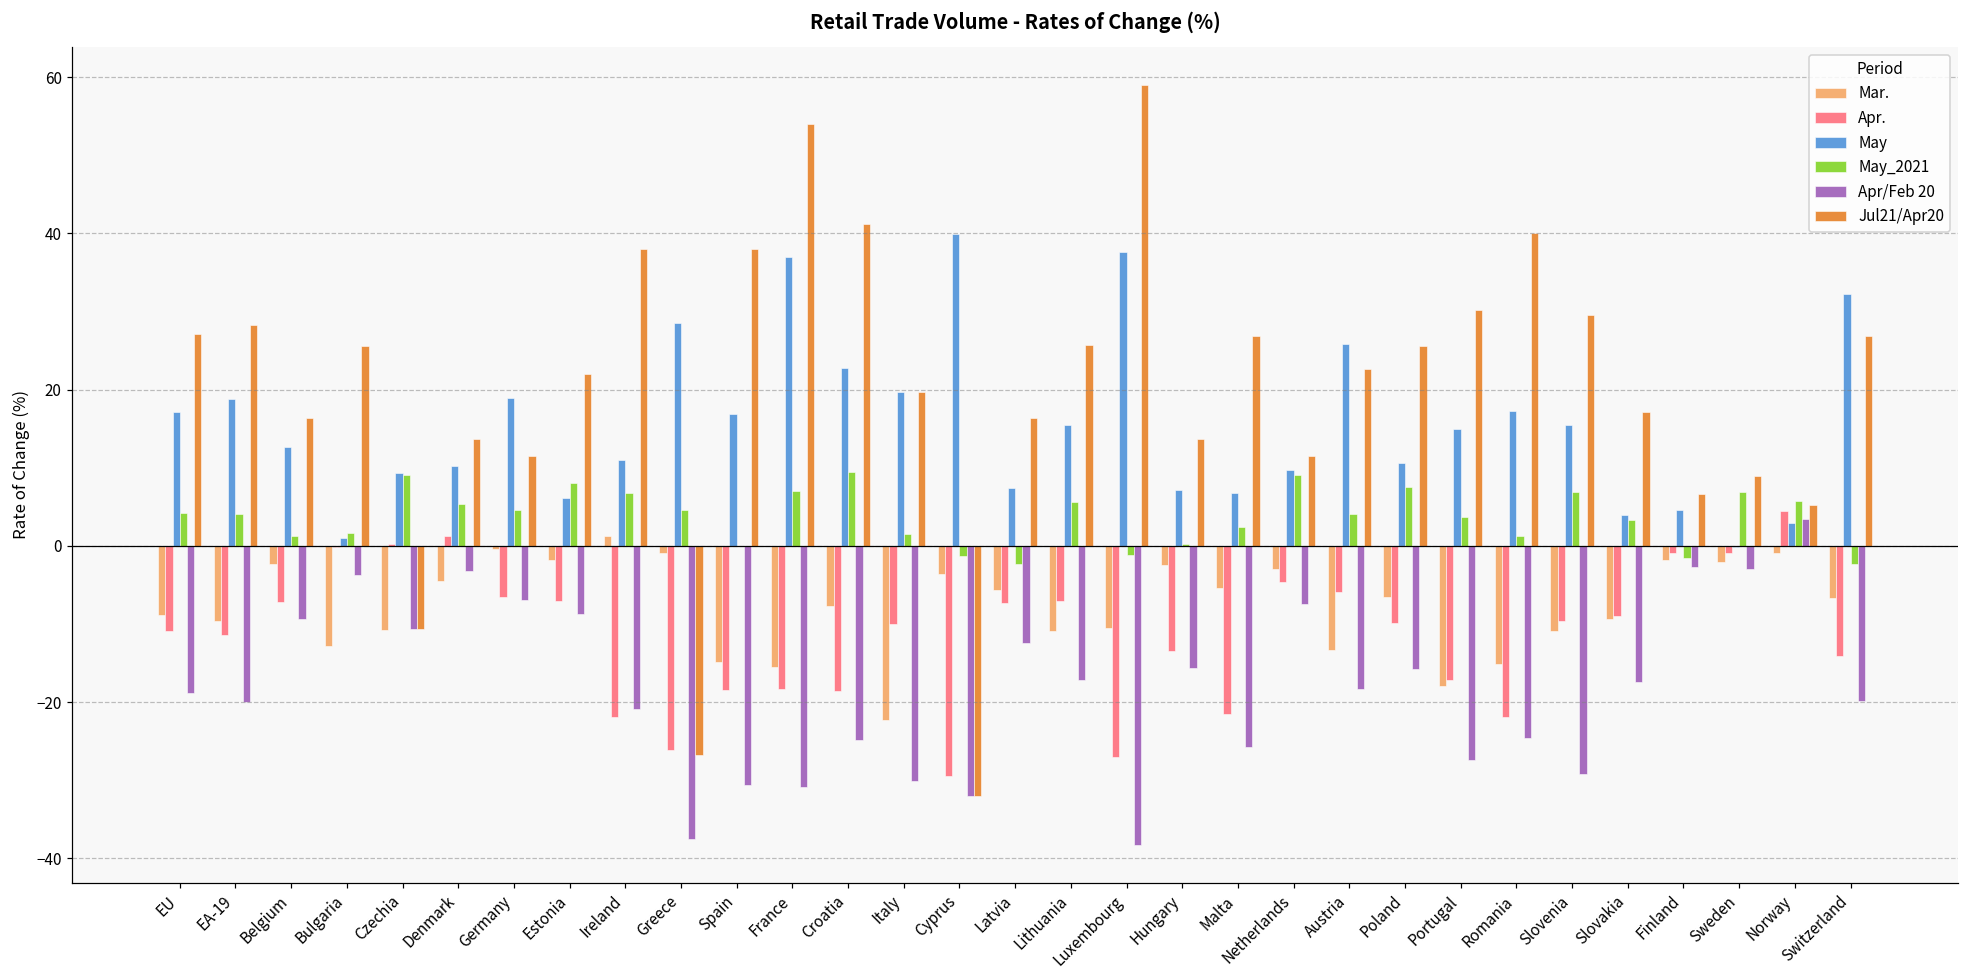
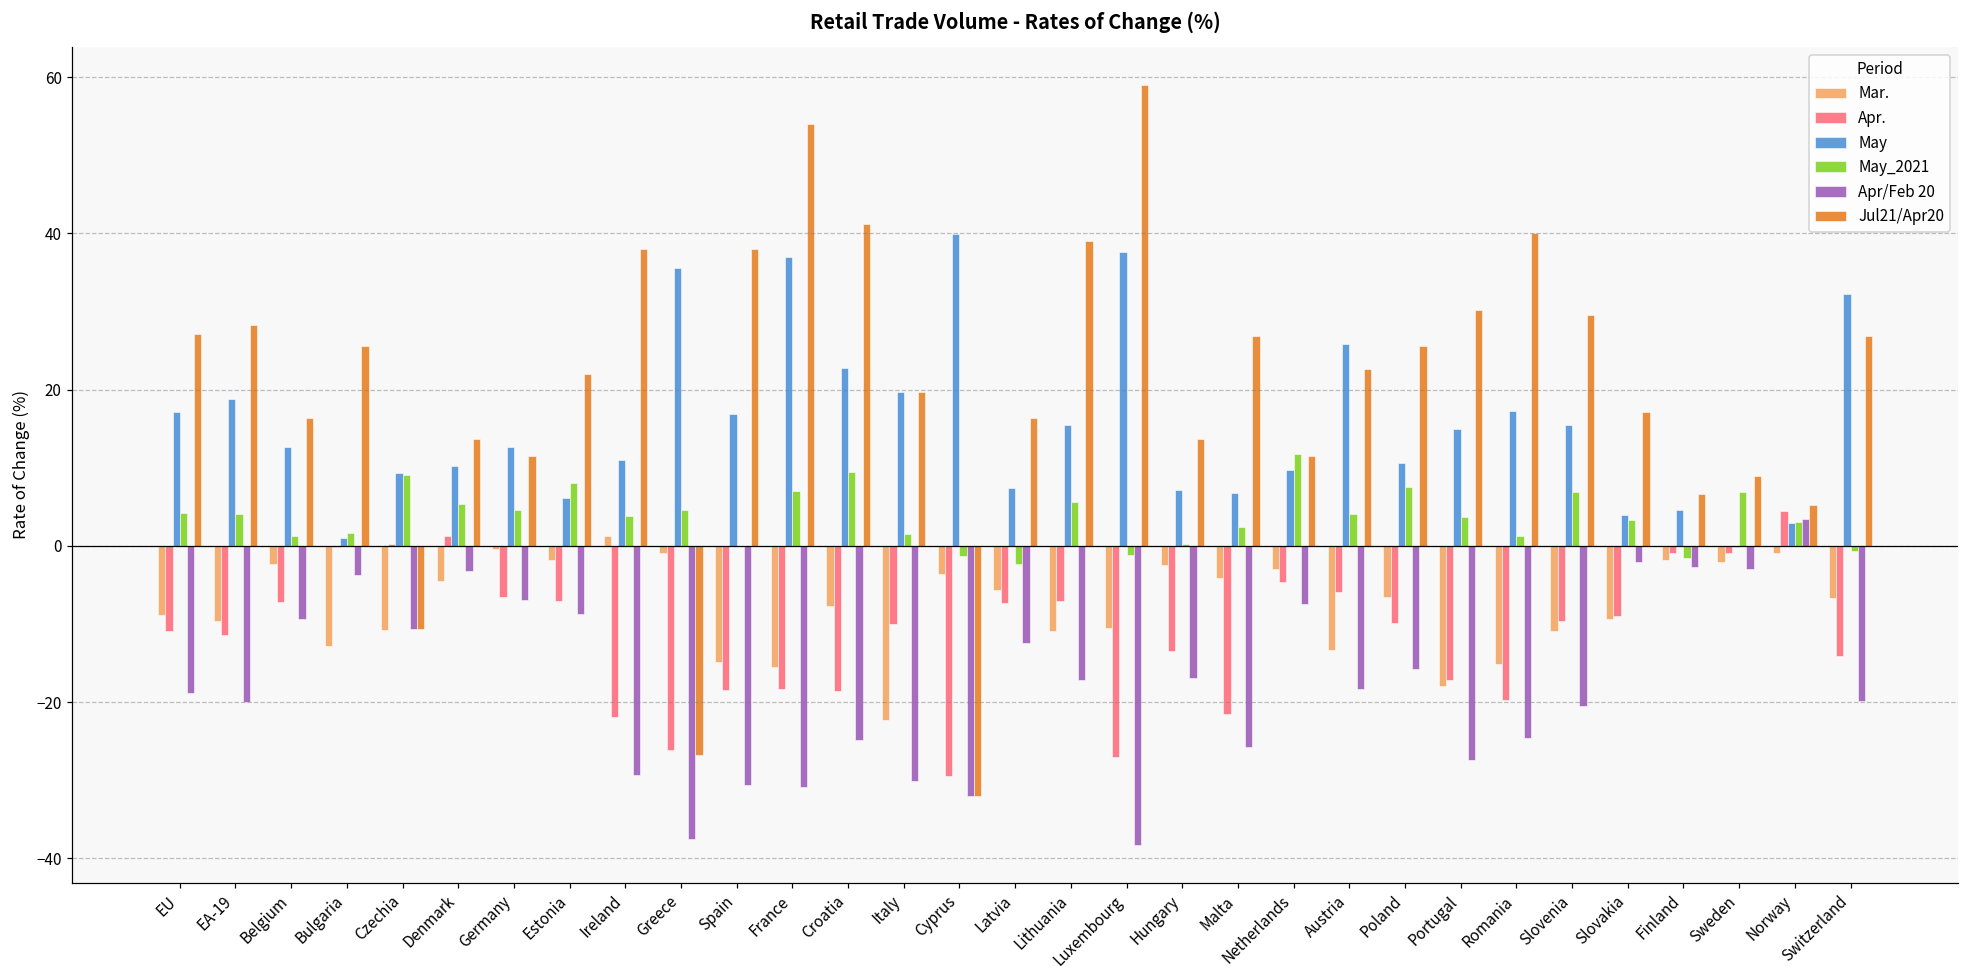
  {
    "Mar.": {
      "EU": -9,
      "EA-19": -10,
      "Belgium": -2,
      "Bulgaria": -13,
      "Czechia": -11,
      "Denmark": -4,
      "Germany": 0,
      "Estonia": -2,
      "Ireland": 1,
      "Greece": -1,
      "Spain": -15,
      "France": -15,
      "Croatia": -8,
      "Italy": -22,
      "Cyprus": -4,
      "Latvia": -6,
      "Lithuania": -11,
      "Luxembourg": -11,
      "Hungary": -3,
-     "Malta": -5,
+     "Malta": -4,
      "Netherlands": -3,
      "Austria": -13,
      "Poland": -7,
      "Portugal": -18,
      "Romania": -15,
      "Slovenia": -11,
      "Slovakia": -9,
      "Finland": -2,
      "Sweden": -2,
      "Norway": -1,
      "Switzerland": -7
    },
    "Apr.": {
      "EU": -11,
      "EA-19": -11,
      "Belgium": -7,
      "Denmark": 1,
      "Germany": -7,
      "Estonia": -7,
      "Ireland": -22,
      "Greece": -26,
      "Spain": -18,
      "France": -18,
      "Croatia": -19,
      "Italy": -10,
      "Cyprus": -30,
      "Latvia": -7,
      "Lithuania": -7,
      "Luxembourg": -27,
      "Hungary": -14,
      "Malta": -22,
      "Netherlands": -5,
      "Austria": -6,
      "Poland": -10,
      "Portugal": -17,
-     "Romania": -22,
+     "Romania": -20,
      "Slovenia": -10,
      "Slovakia": -9,
      "Finland": -1,
      "Sweden": -1,
      "Norway": 4,
      "Switzerland": -14
    },
    "May": {
      "EU": 17,
      "EA-19": 19,
      "Belgium": 13,
      "Bulgaria": 1,
      "Czechia": 9,
      "Denmark": 10,
-     "Germany": 19,
+     "Germany": 13,
      "Estonia": 6,
      "Ireland": 11,
-     "Greece": 28,
+     "Greece": 36,
      "Spain": 17,
      "France": 37,
      "Croatia": 23,
      "Italy": 20,
      "Cyprus": 40,
      "Latvia": 7,
      "Lithuania": 15,
      "Luxembourg": 38,
      "Hungary": 7,
      "Malta": 7,
      "Netherlands": 10,
      "Austria": 26,
      "Poland": 11,
      "Portugal": 15,
      "Romania": 17,
      "Slovenia": 15,
      "Slovakia": 4,
      "Finland": 5,
      "Norway": 3,
      "Switzerland": 32
    },
    "May_2021": {
      "EU": 4,
      "EA-19": 4,
      "Belgium": 1,
      "Bulgaria": 2,
      "Czechia": 9,
      "Denmark": 5,
      "Germany": 5,
      "Estonia": 8,
-     "Ireland": 7,
+     "Ireland": 4,
      "Greece": 5,
      "Spain": 0,
      "France": 7,
      "Croatia": 9,
      "Italy": 2,
      "Cyprus": -1,
      "Latvia": -2,
      "Lithuania": 6,
      "Luxembourg": -1,
      "Malta": 2,
-     "Netherlands": 9,
+     "Netherlands": 12,
      "Austria": 4,
      "Poland": 8,
      "Portugal": 4,
      "Romania": 1,
      "Slovenia": 7,
      "Slovakia": 3,
      "Finland": -2,
      "Sweden": 7,
-     "Norway": 6,
-     "Switzerland": -2
+     "Norway": 3,
+     "Switzerland": -1
    },
    "Apr/Feb 20": {
      "EU": -19,
      "EA-19": -20,
      "Belgium": -9,
      "Bulgaria": -4,
      "Czechia": -11,
      "Denmark": -3,
      "Germany": -7,
      "Estonia": -9,
-     "Ireland": -21,
+     "Ireland": -29,
      "Greece": -38,
      "Spain": -31,
      "France": -31,
      "Croatia": -25,
      "Italy": -30,
      "Cyprus": -32,
      "Latvia": -12,
      "Lithuania": -17,
      "Luxembourg": -38,
-     "Hungary": -16,
+     "Hungary": -17,
      "Malta": -26,
      "Netherlands": -7,
      "Austria": -18,
      "Poland": -16,
      "Portugal": -27,
      "Romania": -25,
-     "Slovenia": -29,
-     "Slovakia": -17,
+     "Slovenia": -21,
+     "Slovakia": -2,
      "Finland": -3,
      "Sweden": -3,
      "Norway": 3,
      "Switzerland": -20
    },
    "Jul21/Apr20": {
      "EU": 27,
      "EA-19": 28,
      "Belgium": 16,
      "Bulgaria": 26,
      "Czechia": -11,
      "Denmark": 14,
      "Germany": 12,
      "Estonia": 22,
      "Ireland": 38,
      "Greece": -27,
      "Spain": 38,
      "France": 54,
      "Croatia": 41,
      "Italy": 20,
      "Cyprus": -32,
      "Latvia": 16,
-     "Lithuania": 26,
+     "Lithuania": 39,
      "Luxembourg": 59,
      "Hungary": 14,
      "Malta": 27,
      "Netherlands": 12,
      "Austria": 23,
      "Poland": 26,
      "Portugal": 30,
      "Romania": 40,
      "Slovenia": 30,
      "Slovakia": 17,
      "Finland": 7,
      "Sweden": 9,
      "Norway": 5,
      "Switzerland": 27
    }
  }
